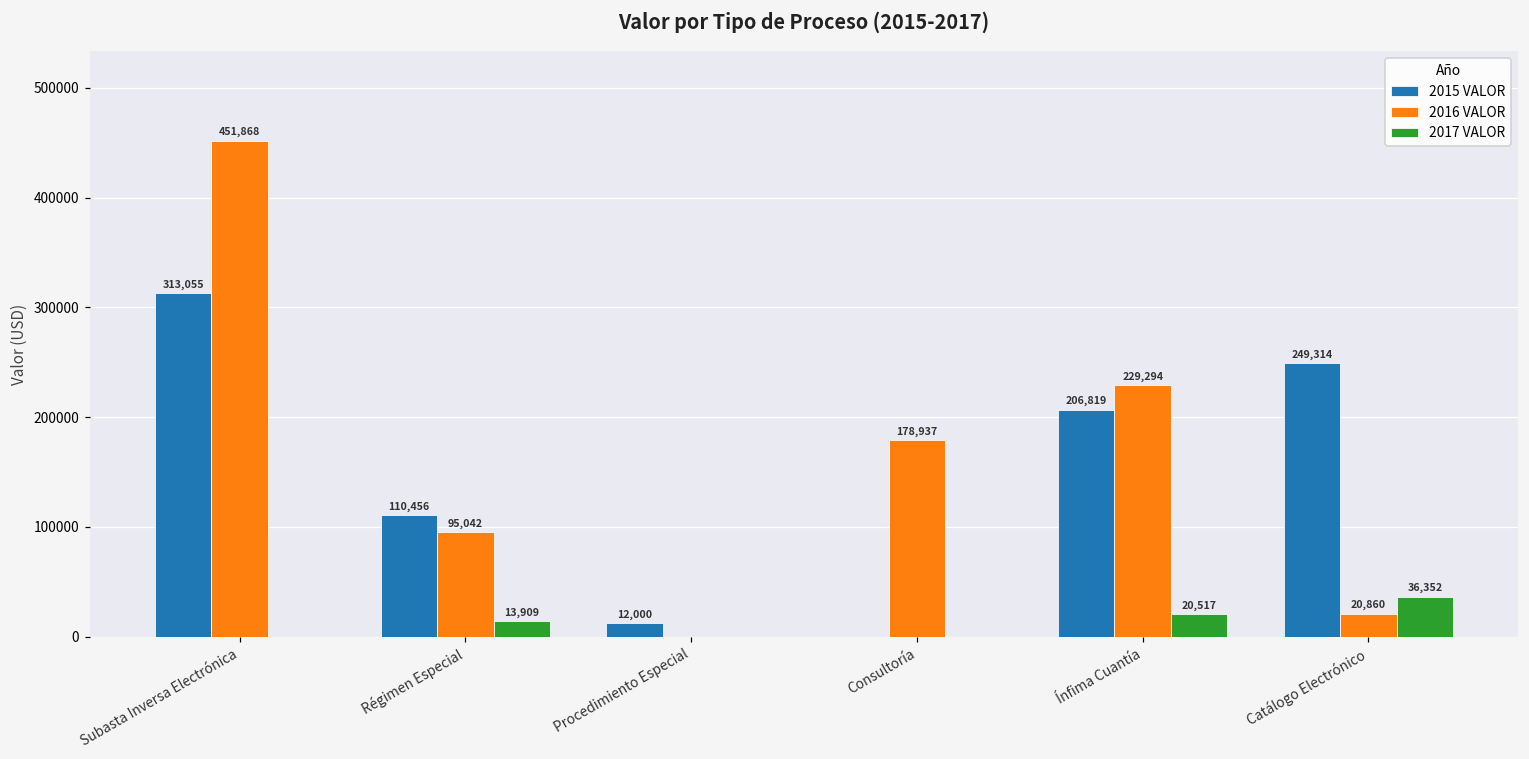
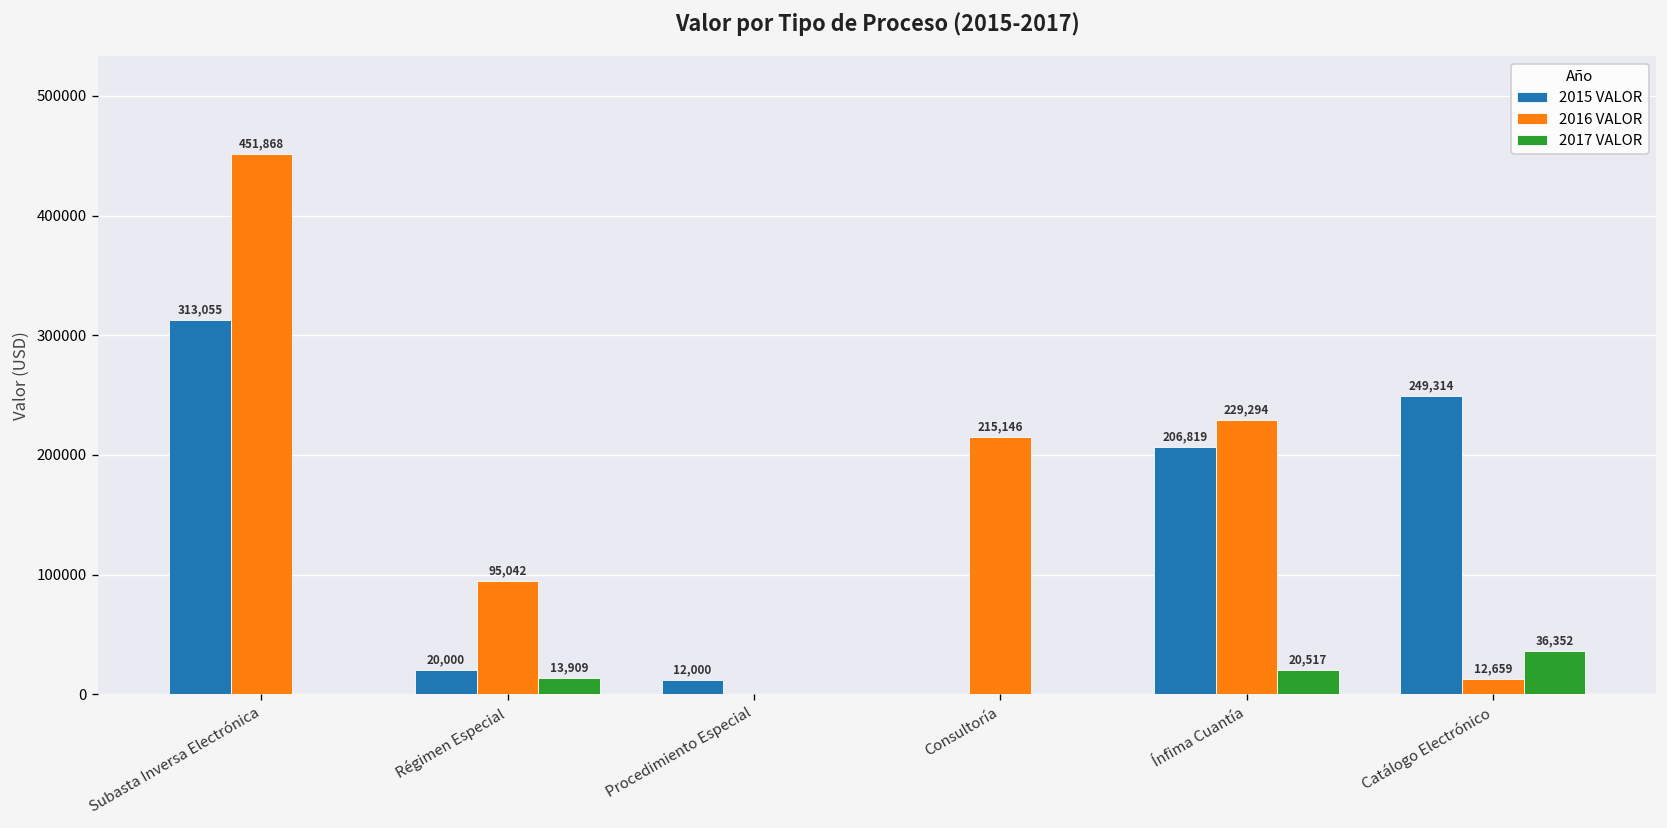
  {
    "2015 VALOR": {
      "Subasta Inversa Electrónica": "313,055",
-     "Régimen Especial": "110,456",
+     "Régimen Especial": "20,000",
      "Procedimiento Especial": "12,000",
      "Ínfima Cuantía": "206,819",
      "Catálogo Electrónico": "249,314"
    },
    "2016 VALOR": {
      "Subasta Inversa Electrónica": "451,868",
      "Régimen Especial": "95,042",
-     "Consultoría": "178,937",
+     "Consultoría": "215,146",
      "Ínfima Cuantía": "229,294",
-     "Catálogo Electrónico": "20,860"
+     "Catálogo Electrónico": "12,659"
    },
    "2017 VALOR": {
      "Régimen Especial": "13,909",
      "Ínfima Cuantía": "20,517",
      "Catálogo Electrónico": "36,352"
    }
  }
